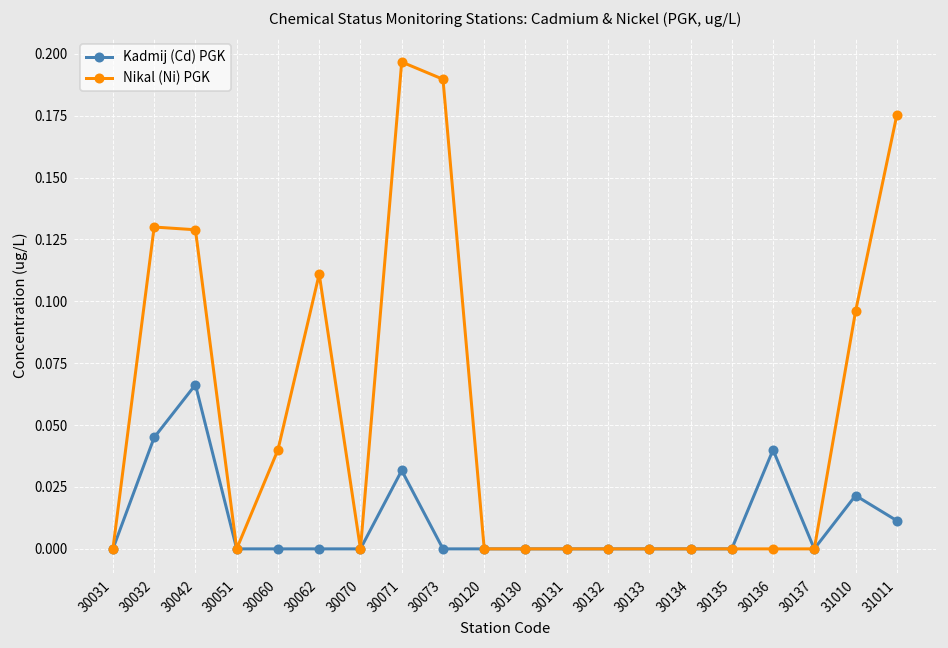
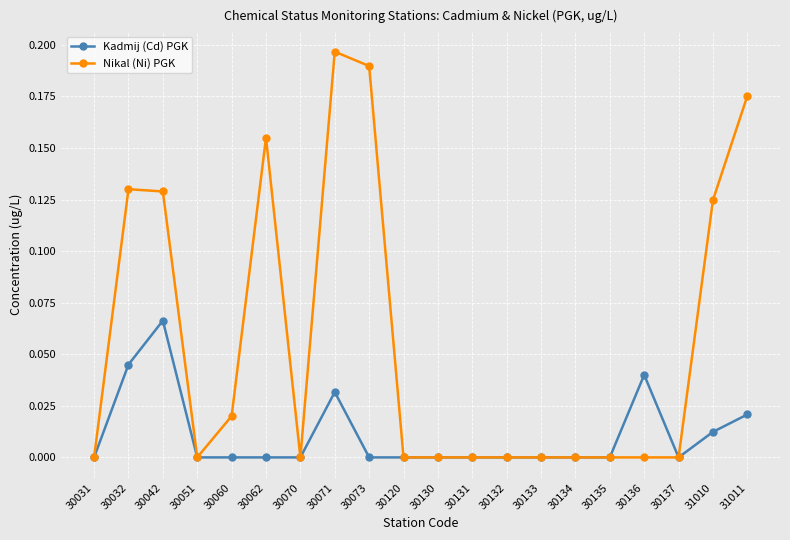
  {
    "Kadmij (Cd) PGK": {
      "30032": 0.045,
      "30042": 0.066,
      "30060": 0.000,
      "30062": 0.000,
      "30071": 0.032,
      "30073": 0.000,
      "30136": 0.040,
-     "31010": 0.022,
-     "31011": 0.011
+     "31010": 0.012,
+     "31011": 0.021
    },
    "Nikal (Ni) PGK": {
      "30032": 0.130,
      "30042": 0.129,
-     "30060": 0.04,
-     "30062": 0.111,
+     "30060": 0.02,
+     "30062": 0.155,
      "30071": 0.197,
      "30073": 0.190,
      "30136": 0.000,
-     "31010": 0.096,
+     "31010": 0.125,
      "31011": 0.175
    }
  }
